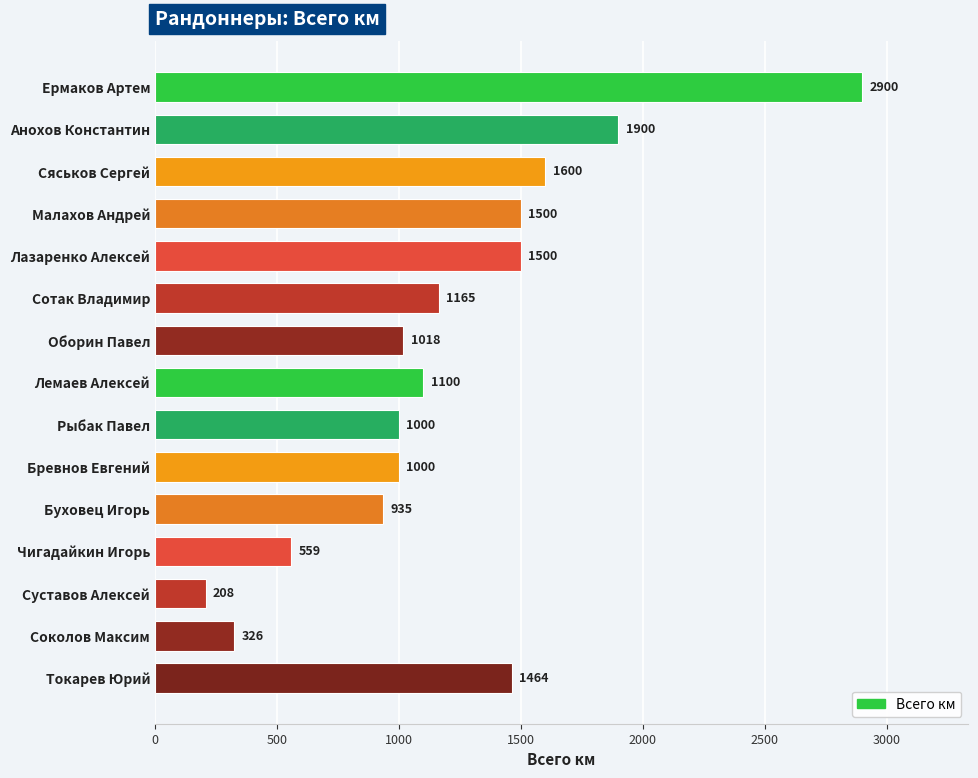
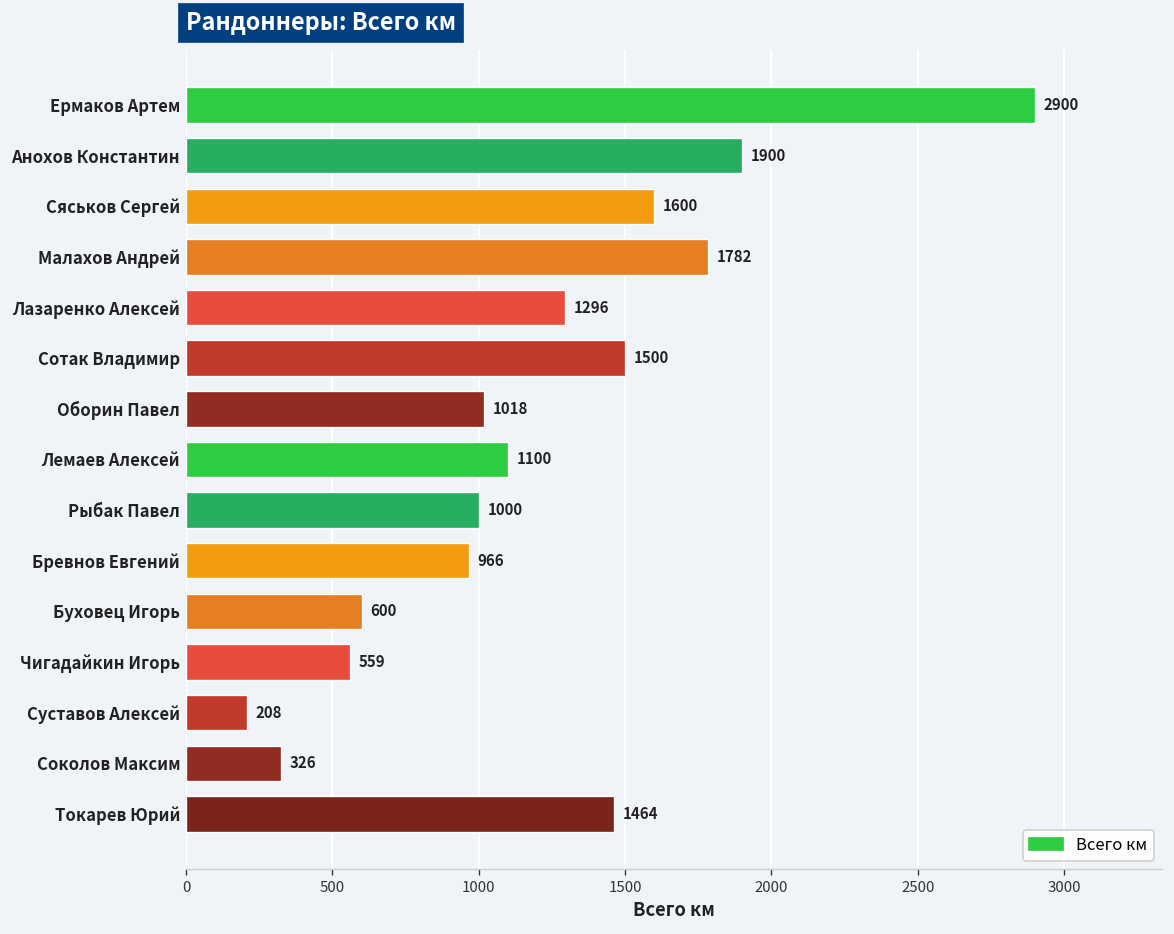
  {
    "Ермаков Артем": 2900,
    "Анохов Константин": 1900,
    "Сяськов Сергей": 1600,
-   "Малахов Андрей": 1500,
-   "Лазаренко Алексей": 1500,
-   "Сотак Владимир": 1165,
+   "Малахов Андрей": 1782,
+   "Лазаренко Алексей": 1296,
+   "Сотак Владимир": 1500,
    "Оборин Павел": 1018,
    "Лемаев Алексей": 1100,
    "Рыбак Павел": 1000,
-   "Бревнов Евгений": 1000,
-   "Буховец Игорь": 935,
+   "Бревнов Евгений": 966,
+   "Буховец Игорь": 600,
    "Чигадайкин Игорь": 559,
    "Суставов Алексей": 208,
    "Соколов Максим": 326,
    "Токарев Юрий": 1464
  }
